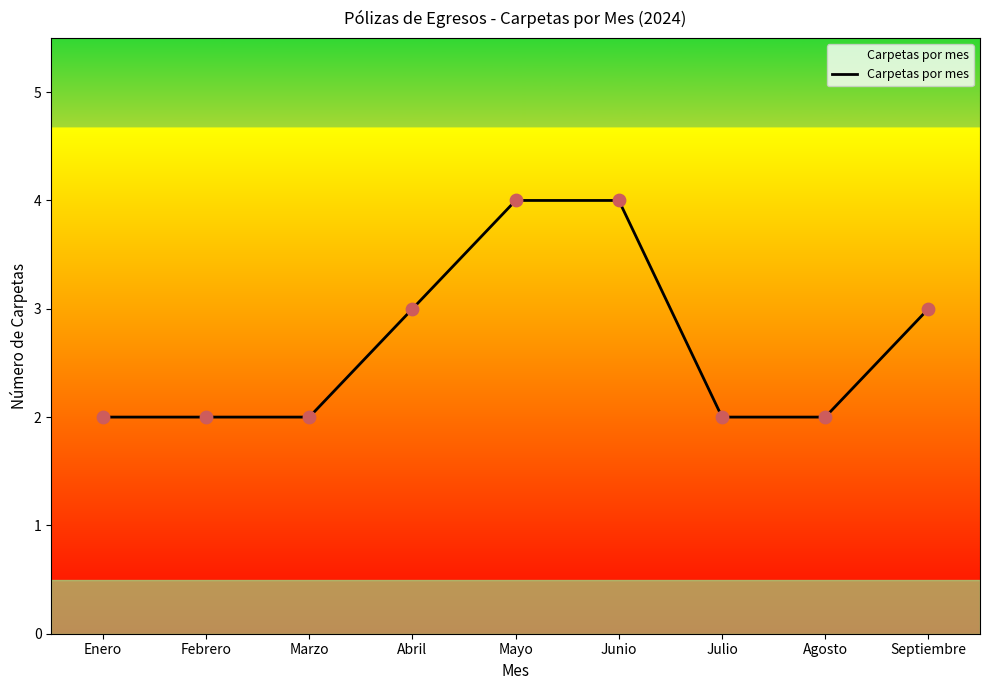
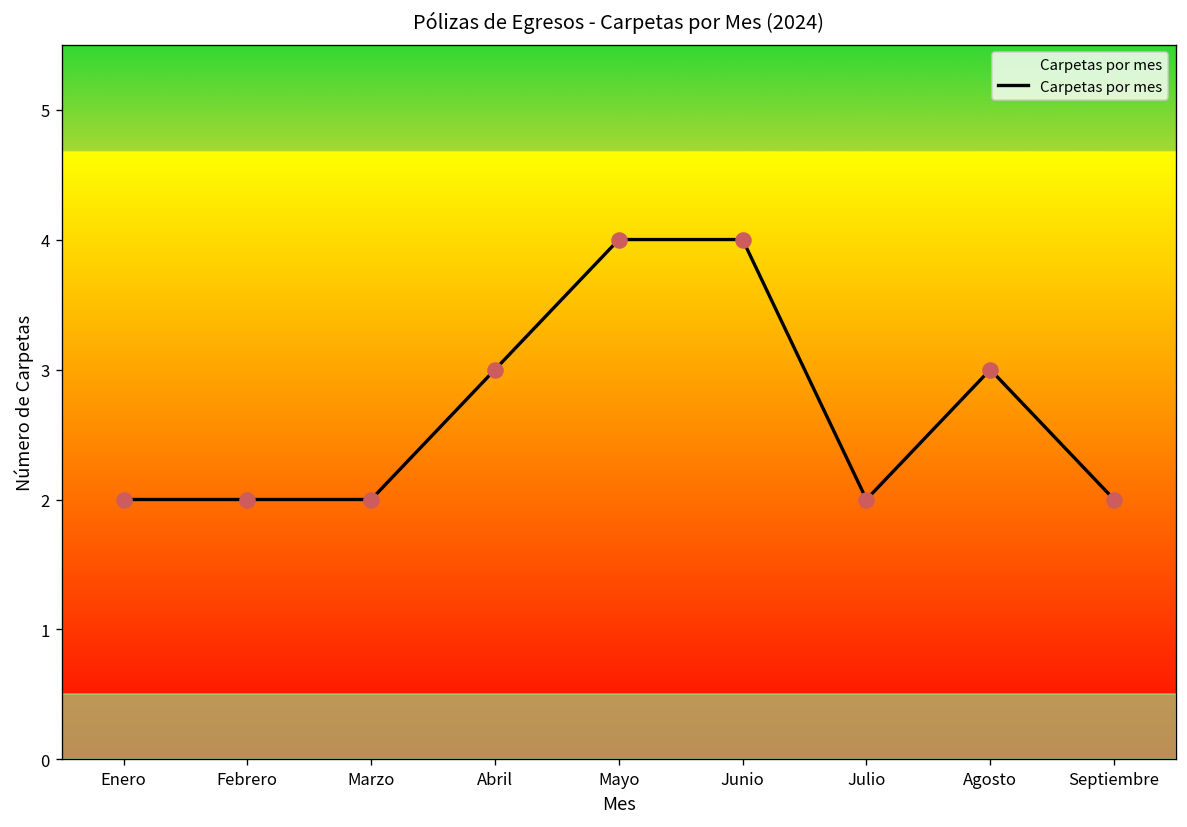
  {
    "Enero": 2,
    "Febrero": 2,
    "Marzo": 2,
    "Abril": 3,
    "Mayo": 4,
    "Junio": 4,
    "Julio": 2,
-   "Agosto": 2,
-   "Septiembre": 3
+   "Agosto": 3,
+   "Septiembre": 2
  }
